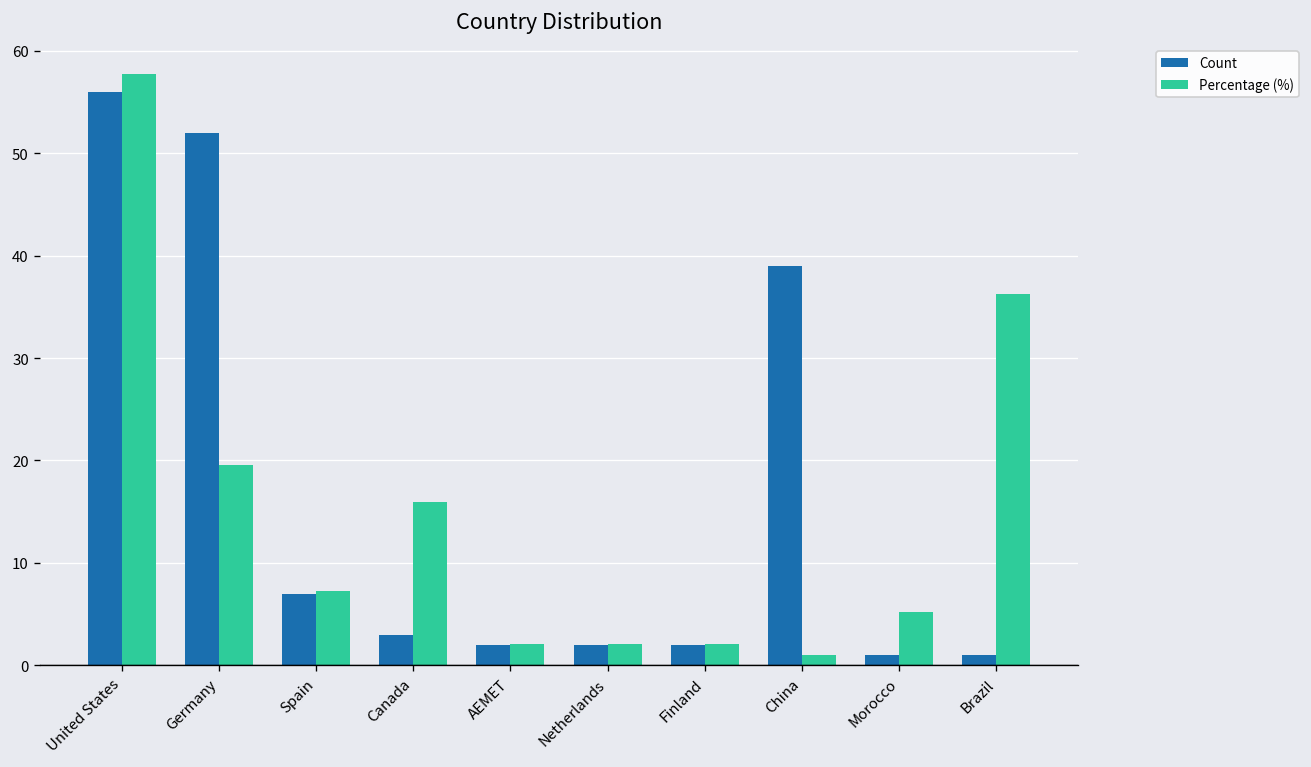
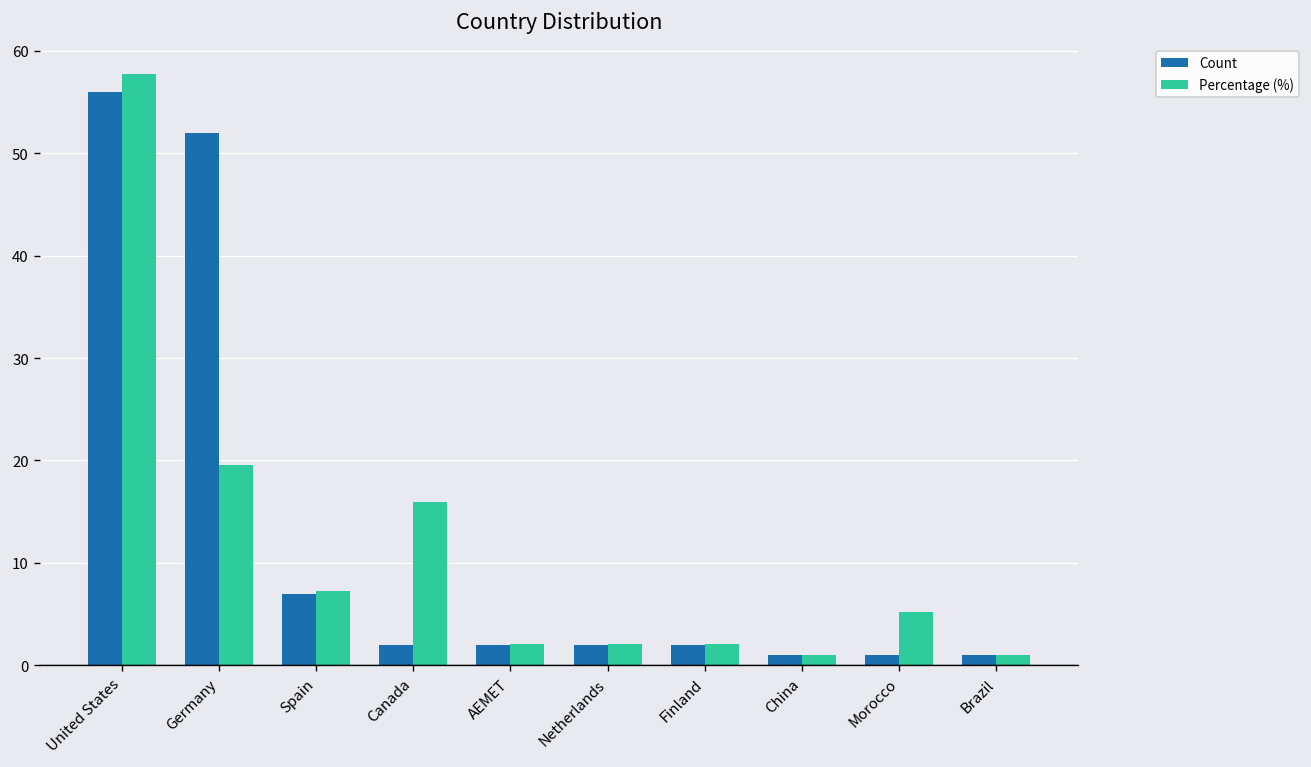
  {
    "Count": {
      "United States": 56,
      "Germany": 52,
      "Spain": 7,
-     "Canada": 3,
+     "Canada": 2,
      "AEMET": 2,
      "Netherlands": 2,
      "Finland": 2,
-     "China": 39,
+     "China": 1,
      "Morocco": 1,
      "Brazil": 1
    },
    "Percentage (%)": {
      "United States": 58,
      "Germany": 20,
      "Spain": 7,
      "Canada": 16,
      "AEMET": 2,
      "Netherlands": 2,
      "Finland": 2,
      "China": 1,
      "Morocco": 5,
-     "Brazil": 36
+     "Brazil": 1
    }
  }
